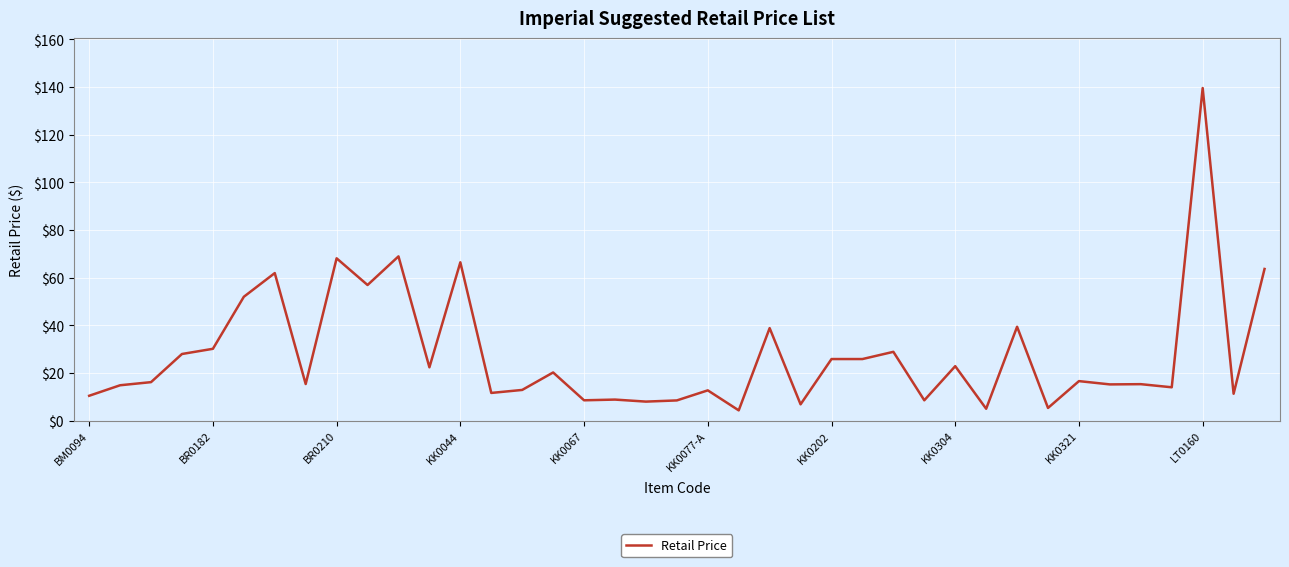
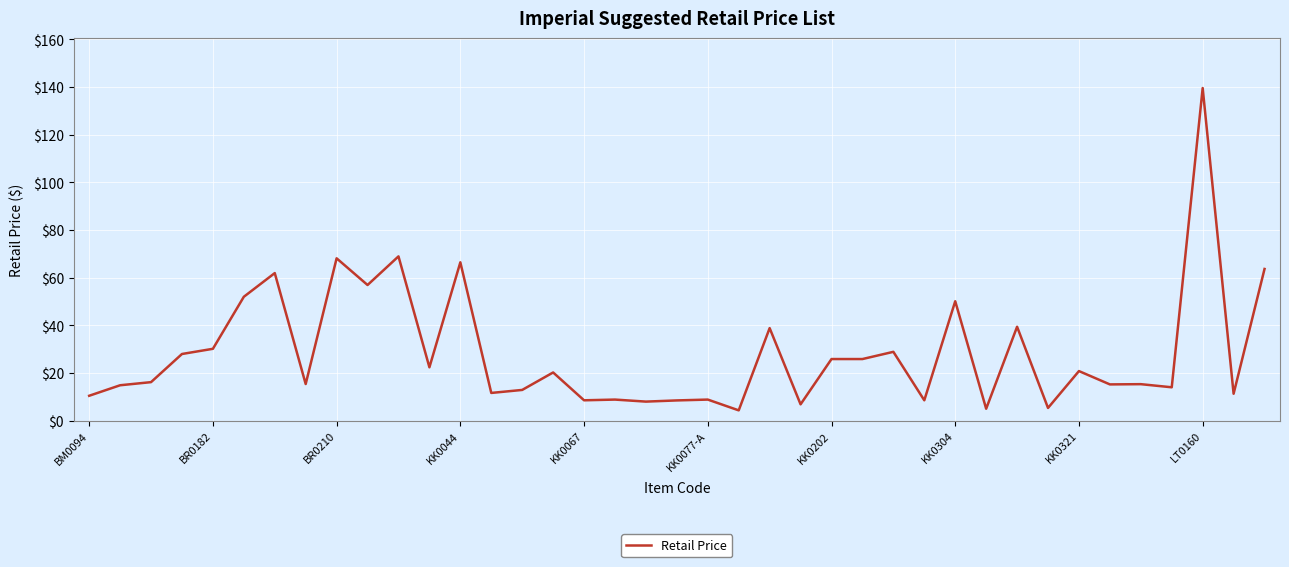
  {
    "BM0094": "$10",
    "BR0182": "$30",
    "BR0210": "$68",
    "KK0044": "$66",
    "KK0067": "$9",
-   "KK0077-A": "$13",
+   "KK0077-A": "$9",
    "KK0202": "$26",
-   "KK0304": "$23",
-   "KK0321": "$17",
+   "KK0304": "$50",
+   "KK0321": "$21",
    "LT0160": "$140"
  }
